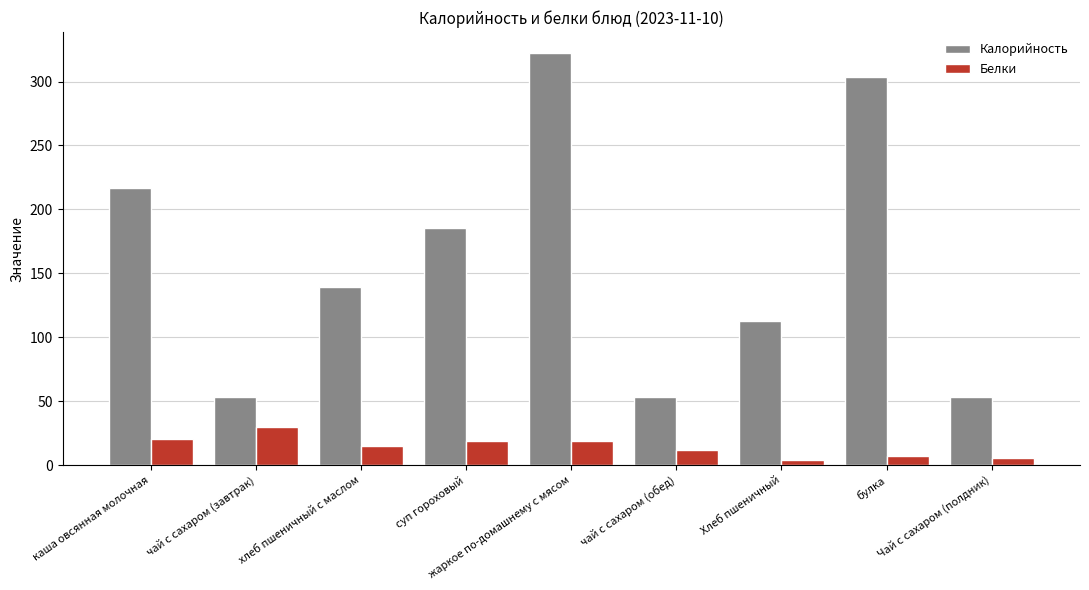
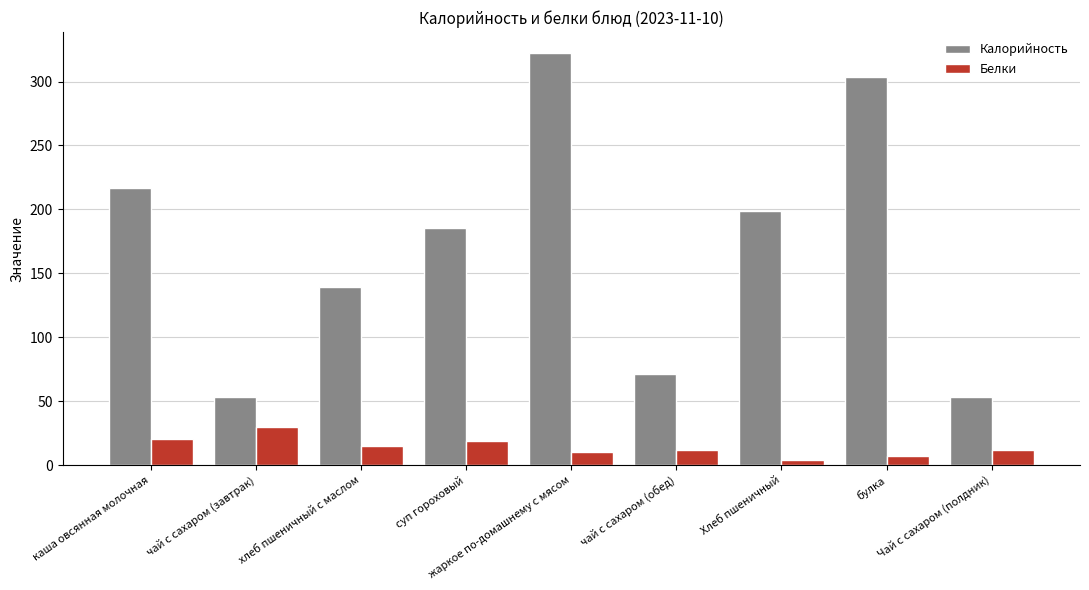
  {
    "Калорийность": {
      "каша овсянная молочная": 216,
      "чай с сахаром (завтрак)": 53,
      "хлеб пшеничный с маслом": 139,
      "суп гороховый": 186,
      "жаркое по-домашнему с мясом": 323,
-     "чай с сахаром (обед)": 53,
-     "Хлеб пшеничный": 113,
+     "чай с сахаром (обед)": 71,
+     "Хлеб пшеничный": 199,
      "булка": 304,
      "Чай с сахаром (полдник)": 53
    },
    "Белки": {
      "каша овсянная молочная": 20,
      "чай с сахаром (завтрак)": 30,
      "хлеб пшеничный с маслом": 15,
      "суп гороховый": 19,
-     "жаркое по-домашнему с мясом": 19,
+     "жаркое по-домашнему с мясом": 10,
      "чай с сахаром (обед)": 12,
      "Хлеб пшеничный": 4,
      "булка": 7,
-     "Чай с сахаром (полдник)": 5
+     "Чай с сахаром (полдник)": 12
    }
  }
